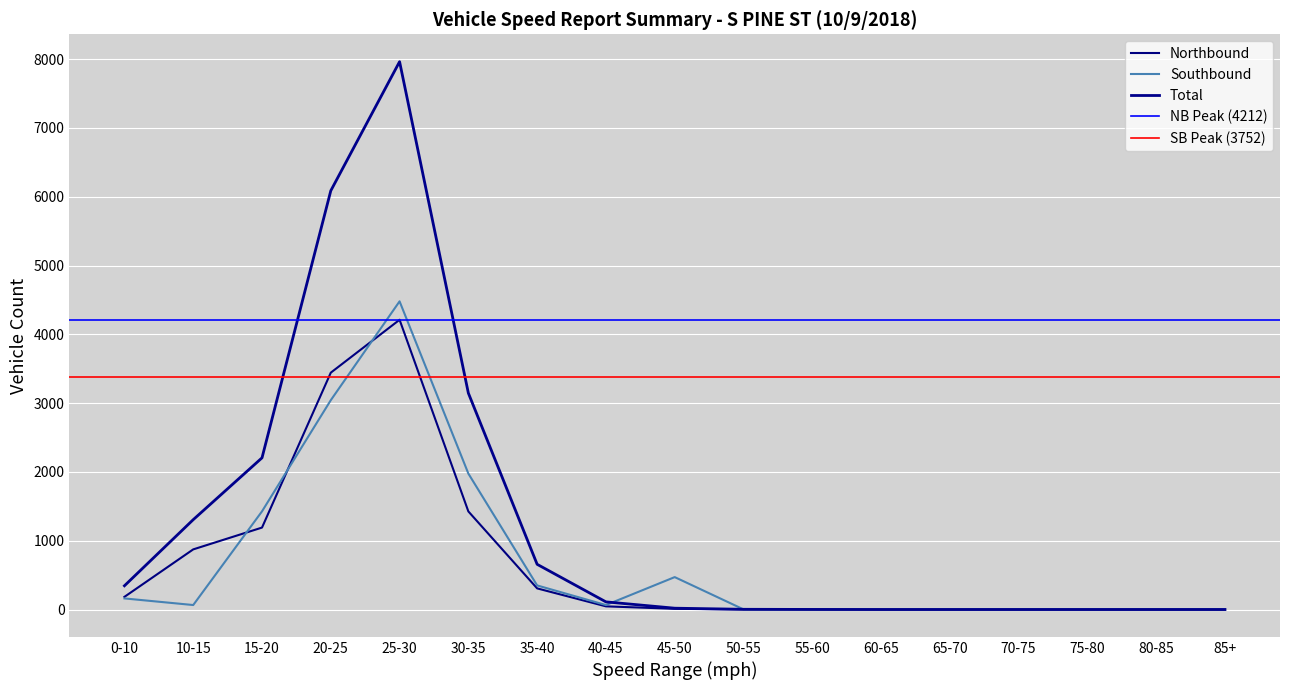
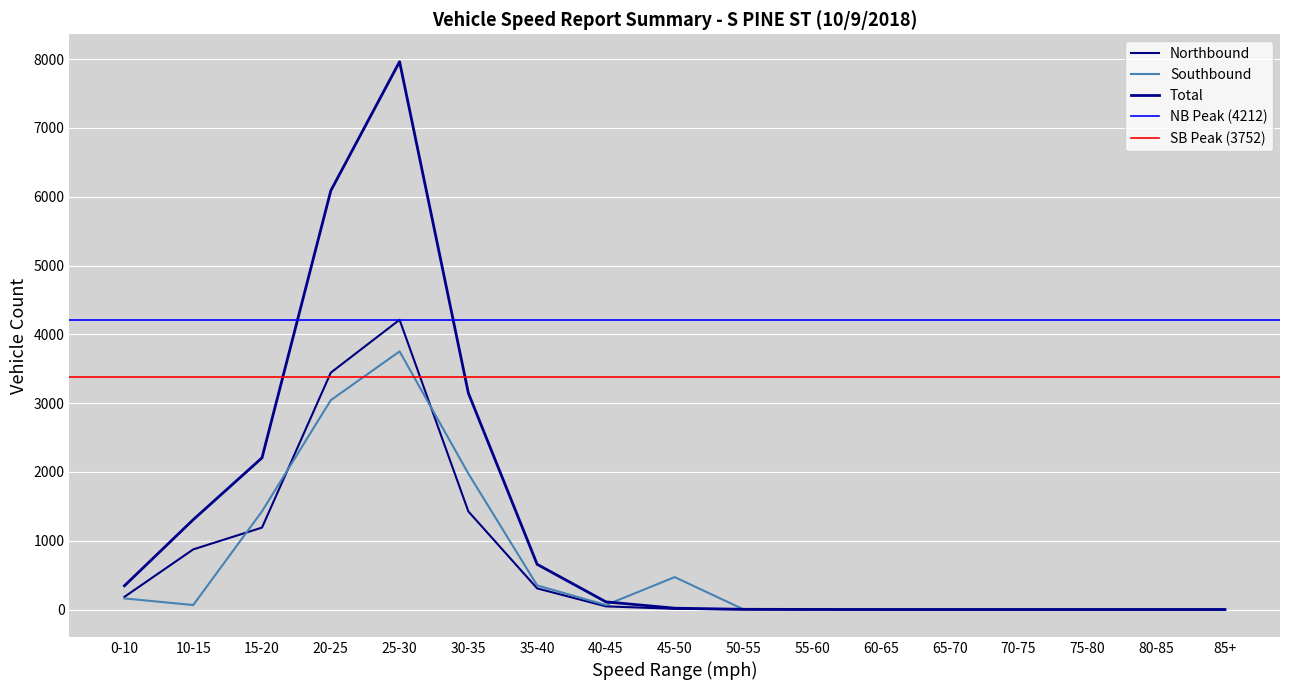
  {
    "Southbound": {
      "10-15": 100,
      "15-20": 1400,
      "20-25": 3000,
-     "25-30": 4500,
+     "25-30": 3800,
      "30-35": 2000,
      "35-40": 400,
      "45-50": 500
    }
  }
